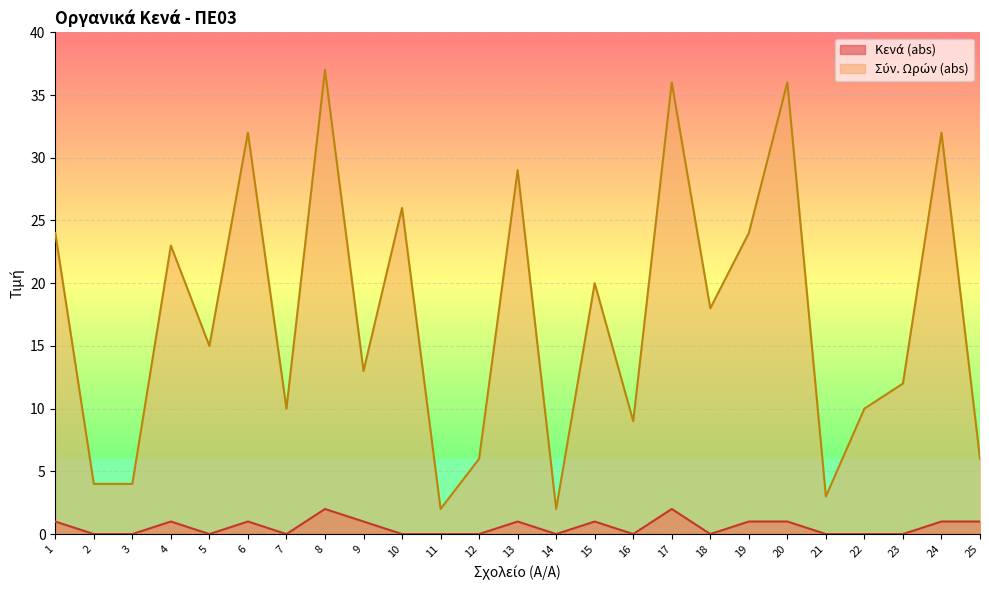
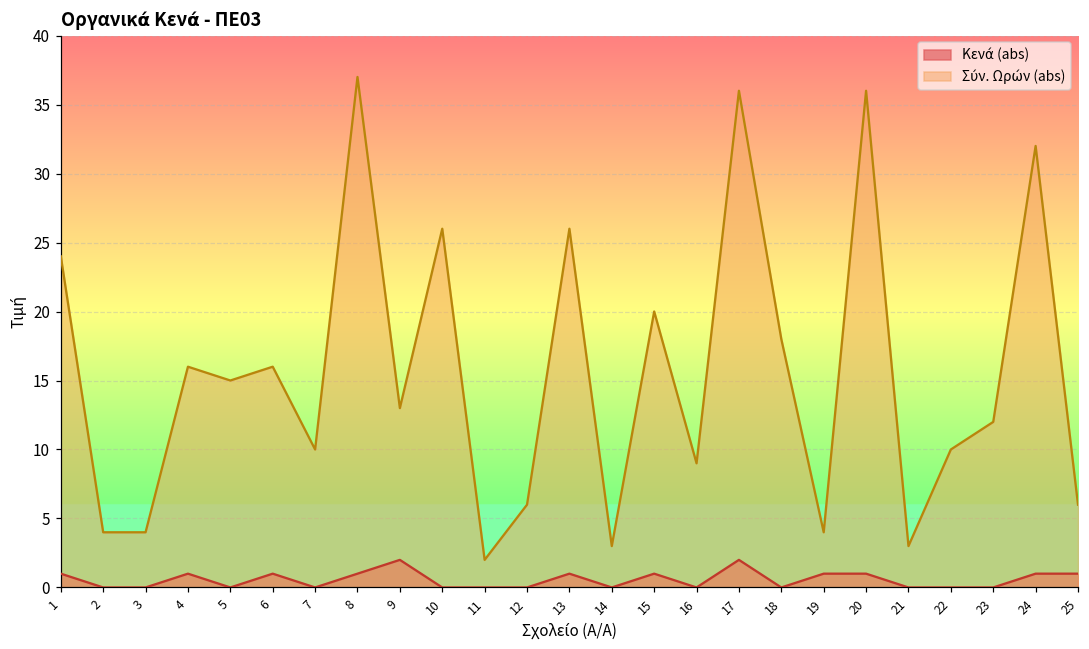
  {
    "Κενά (abs)": {
      "1": 1,
      "2": 0,
      "3": 0,
      "4": 1,
      "5": 0,
      "6": 1,
      "7": 0,
-     "8": 2,
-     "9": 1,
+     "8": 1,
+     "9": 2,
      "10": 0,
      "11": 0,
      "12": 0,
      "13": 1,
      "14": 0,
      "15": 1,
      "16": 0,
      "17": 2,
      "18": 0,
      "19": 1,
      "20": 1,
      "21": 0,
      "22": 0,
      "23": 0,
      "24": 1,
      "25": 1
    },
    "Σύν. Ωρών (abs)": {
      "1": 24,
      "2": 4,
      "3": 4,
-     "4": 23,
+     "4": 16,
      "5": 15,
-     "6": 32,
+     "6": 16,
      "7": 10,
      "8": 37,
      "9": 13,
      "10": 26,
      "11": 2,
      "12": 6,
-     "13": 29,
-     "14": 2,
+     "13": 26,
+     "14": 3,
      "15": 20,
      "16": 9,
      "17": 36,
      "18": 18,
-     "19": 24,
+     "19": 4,
      "20": 36,
      "21": 3,
      "22": 10,
      "23": 12,
      "24": 32,
      "25": 6
    }
  }
